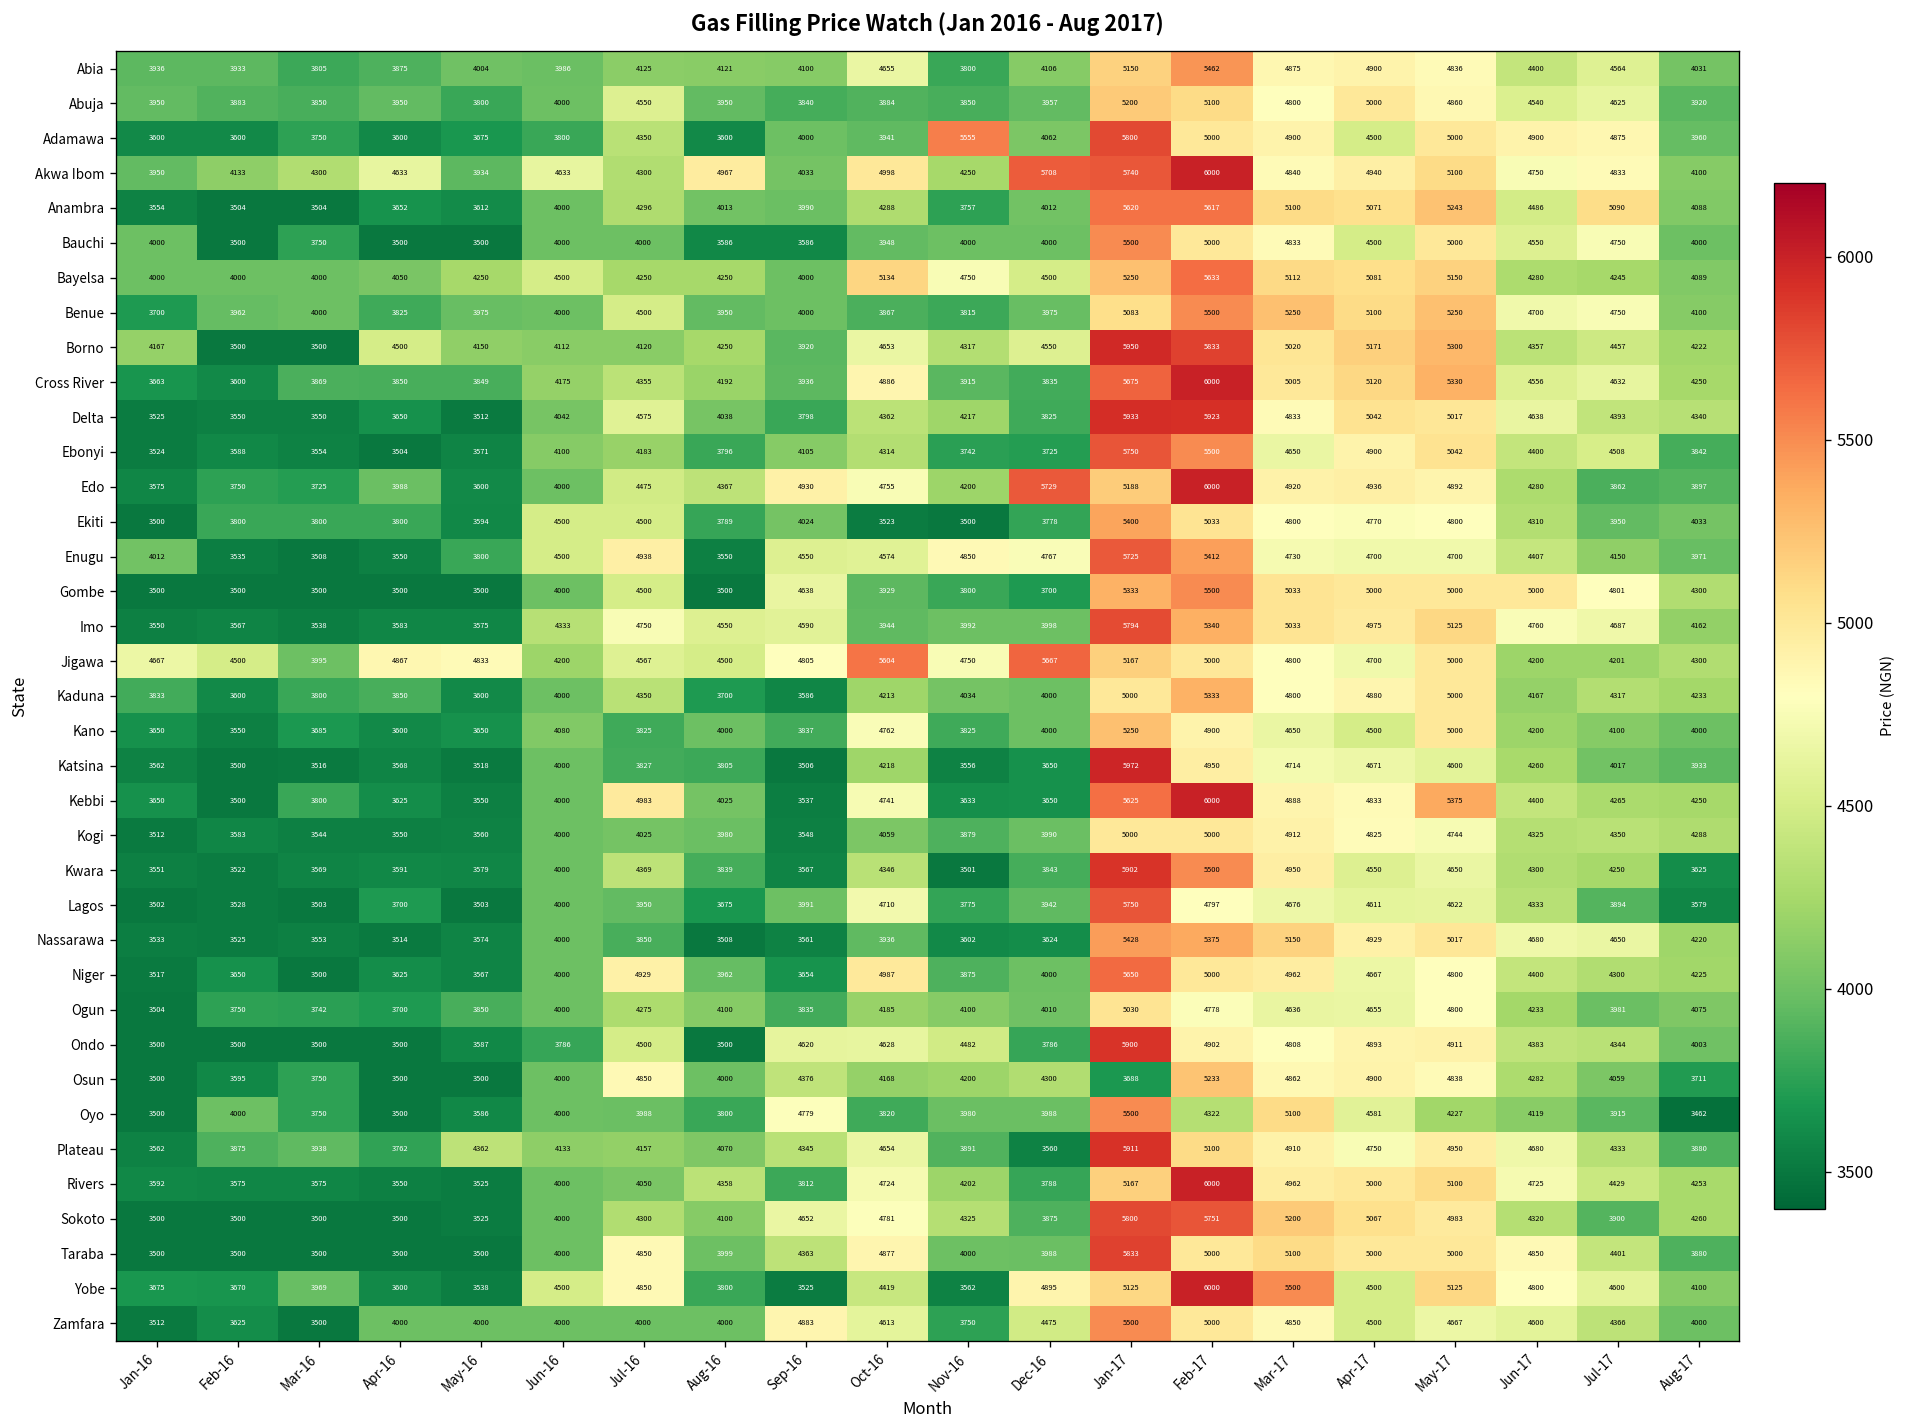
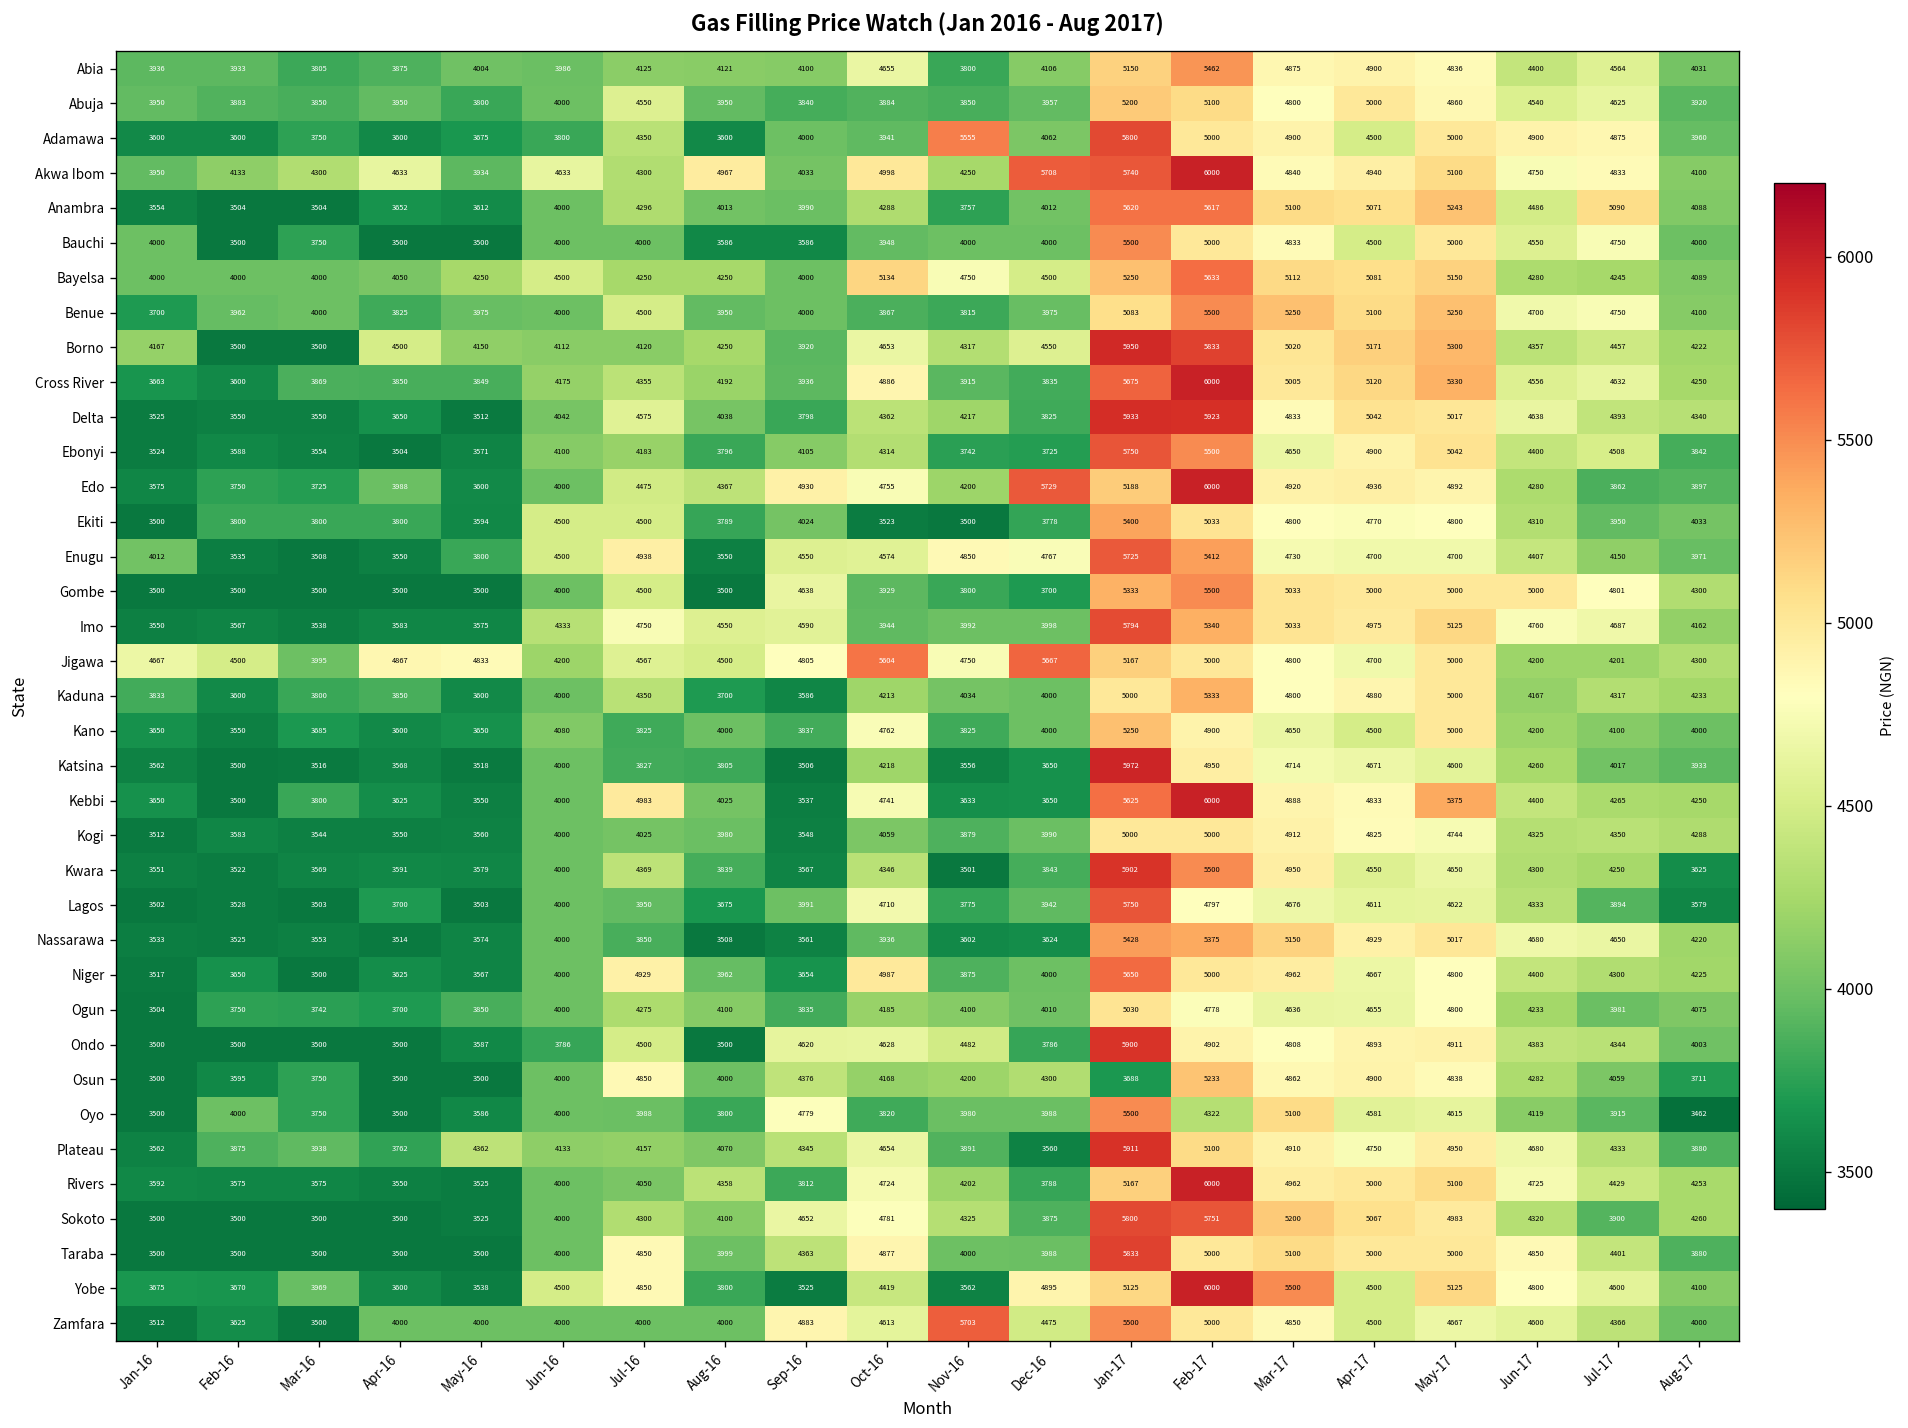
  {
    "Oyo": {
      "Jan-16": 3500,
      "Feb-16": 4000,
      "Mar-16": 3750,
      "Apr-16": 3500,
      "May-16": 3586,
      "Jun-16": 4000,
      "Jul-16": 3988,
      "Aug-16": 3800,
      "Sep-16": 4779,
      "Oct-16": 3820,
      "Nov-16": 3980,
      "Dec-16": 3988,
      "Jan-17": 5500,
      "Feb-17": 4322,
      "Mar-17": 5100,
      "Apr-17": 4581,
-     "May-17": 4227,
+     "May-17": 4615,
      "Jun-17": 4119,
      "Jul-17": 3915,
      "Aug-17": 3462
    },
    "Zamfara": {
      "Jan-16": 3512,
      "Feb-16": 3625,
      "Mar-16": 3500,
      "Apr-16": 4000,
      "May-16": 4000,
      "Jun-16": 4000,
      "Jul-16": 4000,
      "Aug-16": 4000,
      "Sep-16": 4883,
      "Oct-16": 4613,
-     "Nov-16": 3750,
+     "Nov-16": 5703,
      "Dec-16": 4475,
      "Jan-17": 5500,
      "Feb-17": 5000,
      "Mar-17": 4850,
      "Apr-17": 4500,
      "May-17": 4667,
      "Jun-17": 4600,
      "Jul-17": 4366,
      "Aug-17": 4000
    }
  }
